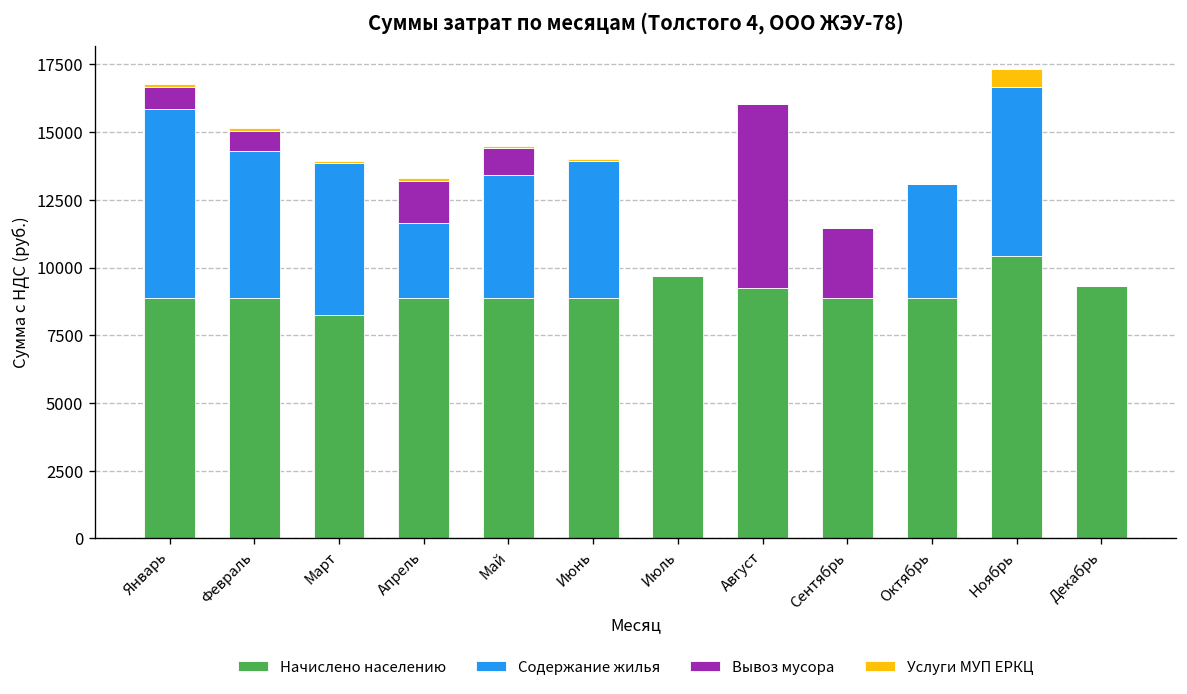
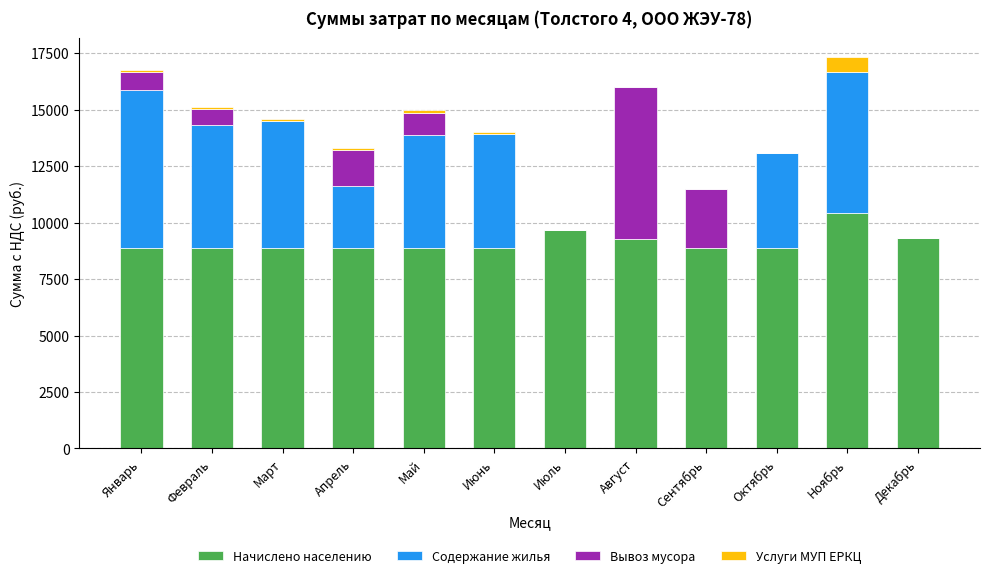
  {
    "Начислено населению": {
      "Январь": 8900,
      "Февраль": 8900,
-     "Март": 8200,
+     "Март": 8900,
      "Апрель": 8900,
      "Май": 8900,
      "Июнь": 8900,
      "Июль": 9700,
      "Август": 9300,
      "Сентябрь": 8900,
      "Октябрь": 8900,
      "Ноябрь": 10400,
      "Декабрь": 9300
    },
    "Содержание жилья": {
      "Январь": 7000,
      "Февраль": 5400,
      "Март": 5600,
      "Апрель": 2700,
-     "Май": 4500,
+     "Май": 5000,
      "Июнь": 5000,
      "Июль": 0,
      "Август": 0,
      "Сентябрь": 0,
      "Октябрь": 4200,
      "Ноябрь": 6300,
      "Декабрь": 0
    },
    "Вывоз мусора": {
      "Январь": 800,
      "Февраль": 700,
      "Март": 0,
      "Апрель": 1600,
      "Май": 1000,
      "Июнь": 0,
      "Июль": 0,
      "Август": 6800,
      "Сентябрь": 2600,
      "Октябрь": 0,
      "Ноябрь": 0,
      "Декабрь": 0
    },
    "Услуги МУП ЕРКЦ": {
      "Июль": 0,
      "Август": 0,
      "Сентябрь": 0,
      "Октябрь": 0,
      "Ноябрь": 700,
      "Декабрь": 0
    }
  }
